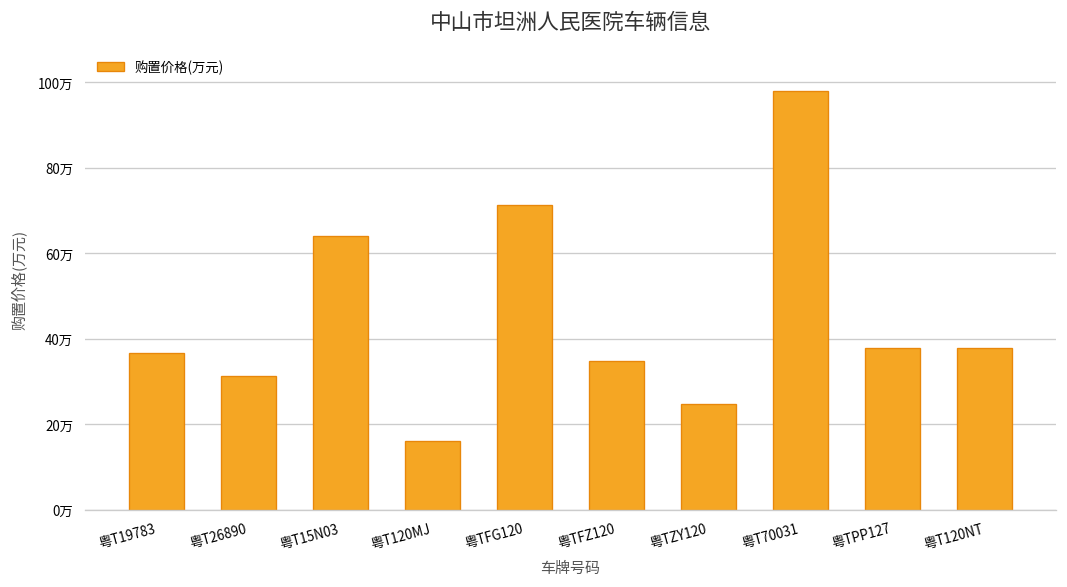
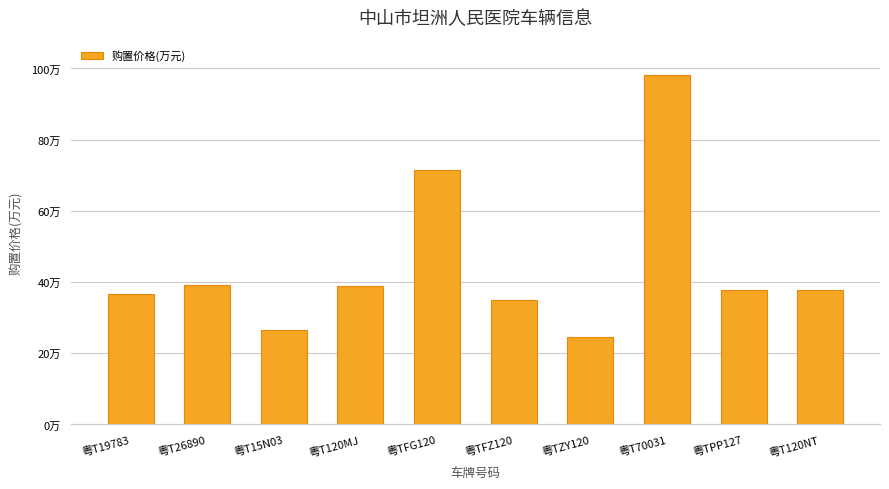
  {
    "粤T19783": "37万",
-   "粤T26890": "31万",
-   "粤T15N03": "64万",
-   "粤T120MJ": "16万",
+   "粤T26890": "39万",
+   "粤T15N03": "27万",
+   "粤T120MJ": "39万",
    "粤TFG120": "71万",
    "粤TFZ120": "35万",
    "粤TZY120": "25万",
    "粤T70031": "98万",
    "粤TPP127": "38万",
    "粤T120NT": "38万"
  }
